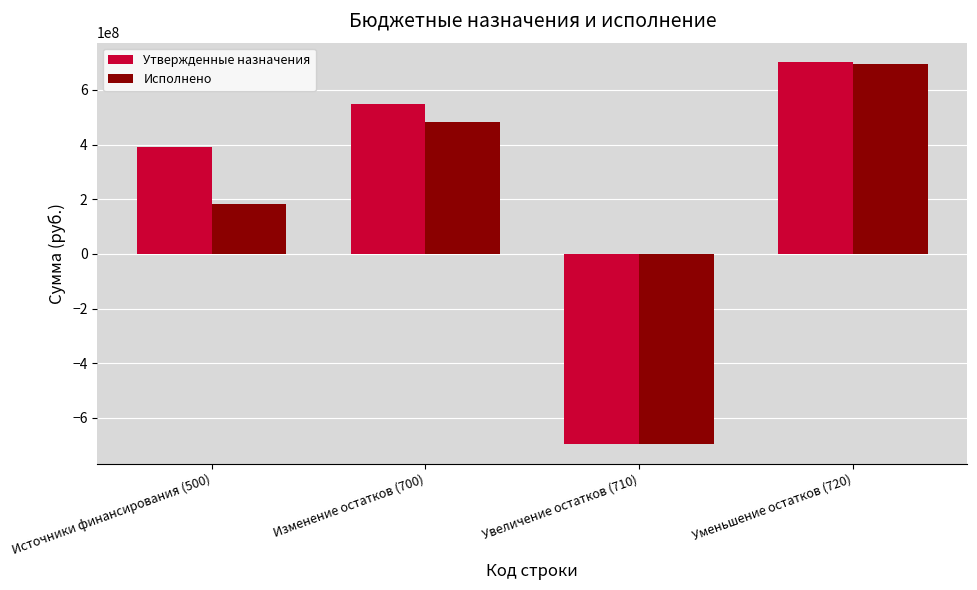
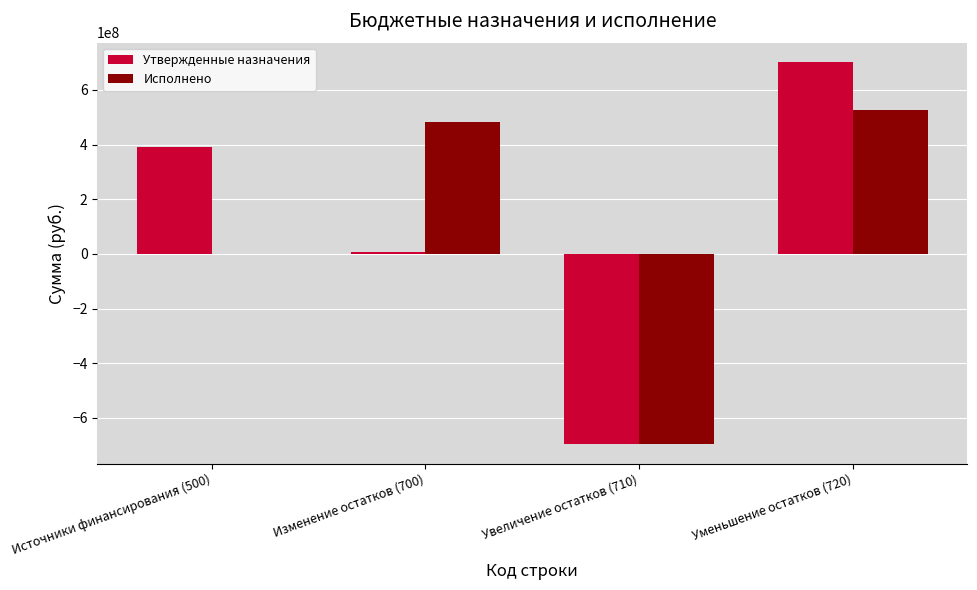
  {
    "Утвержденные назначения": {
      "Источники финансирования (500)": 390000000,
-     "Изменение остатков (700)": 550000000,
+     "Изменение остатков (700)": 10000000,
      "Увеличение остатков (710)": -700000000,
      "Уменьшение остатков (720)": 700000000
    },
    "Исполнено": {
-     "Источники финансирования (500)": 180000000,
+     "Источники финансирования (500)": 0,
      "Изменение остатков (700)": 480000000,
      "Увеличение остатков (710)": -700000000,
-     "Уменьшение остатков (720)": 700000000
+     "Уменьшение остатков (720)": 530000000
    }
  }
